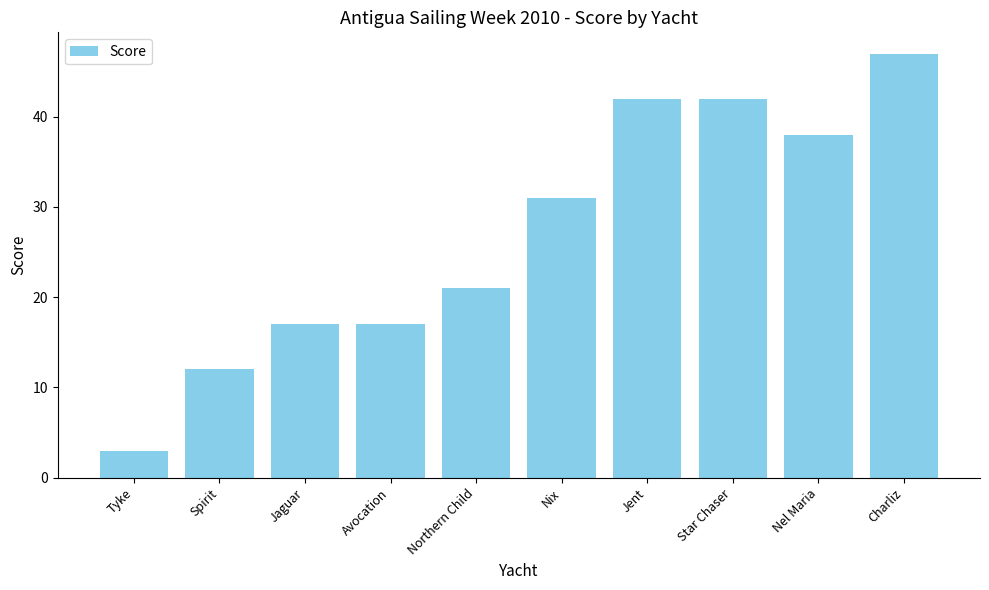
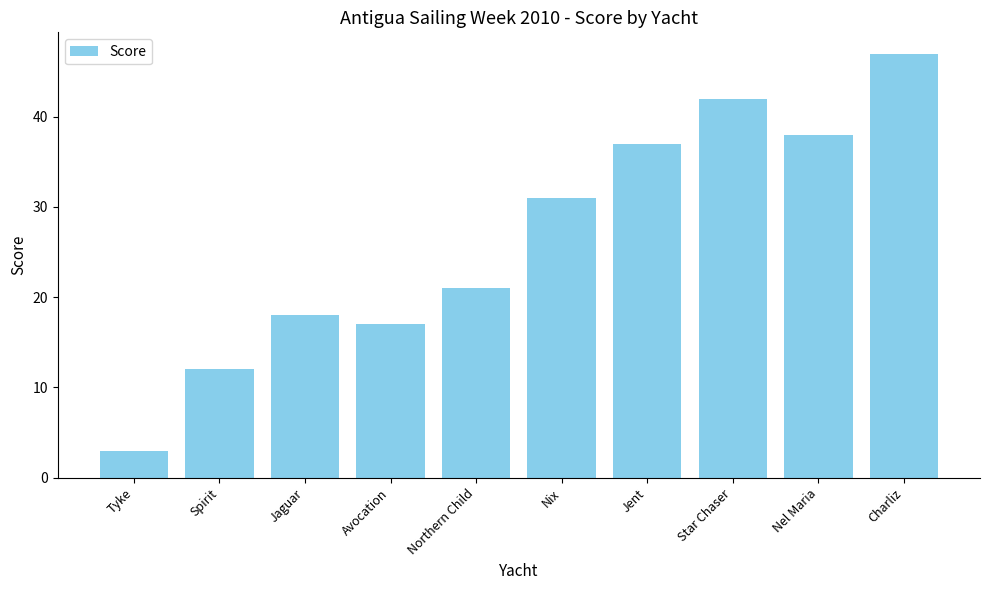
  {
    "Tyke": 3,
    "Spirit": 12,
-   "Jaguar": 17,
+   "Jaguar": 18,
    "Avocation": 17,
    "Northern Child": 21,
    "Nix": 31,
-   "Jent": 42,
+   "Jent": 37,
    "Star Chaser": 42,
    "Nel Maria": 38,
    "Charliz": 47
  }
